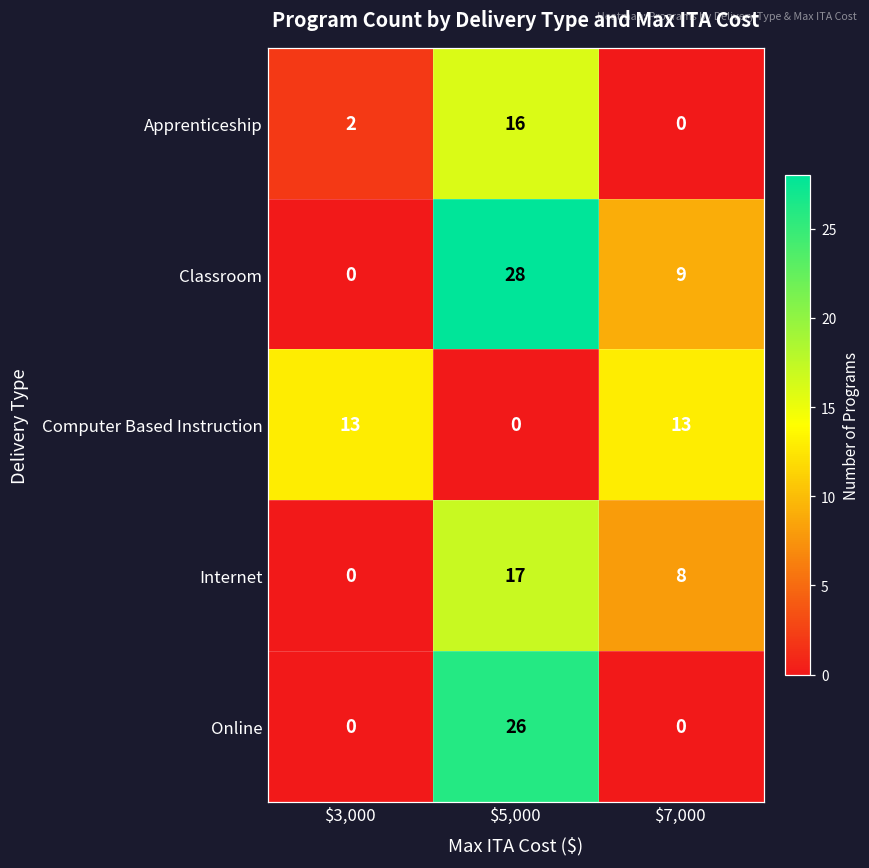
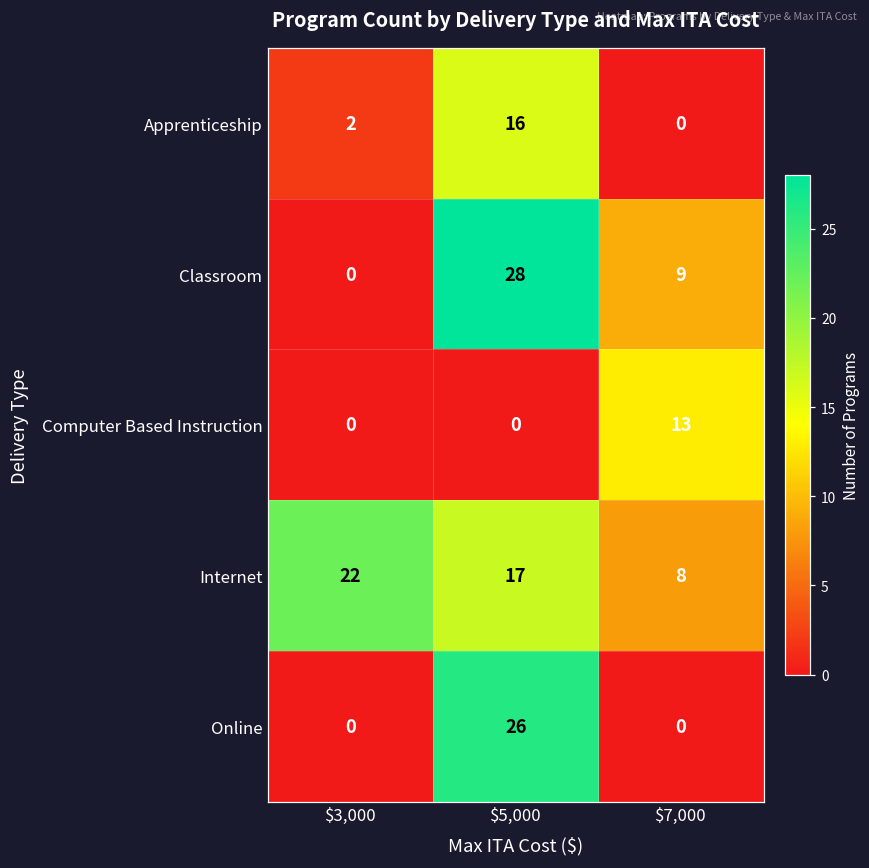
  {
    "Apprenticeship": {
      "$3,000": 2,
      "$5,000": 16,
      "$7,000": 0
    },
    "Classroom": {
      "$3,000": 0,
      "$5,000": 28,
      "$7,000": 9
    },
    "Computer Based Instruction": {
-     "$3,000": 13,
+     "$3,000": 0,
      "$5,000": 0,
      "$7,000": 13
    },
    "Internet": {
-     "$3,000": 0,
+     "$3,000": 22,
      "$5,000": 17,
      "$7,000": 8
    },
    "Online": {
      "$3,000": 0,
      "$5,000": 26,
      "$7,000": 0
    }
  }
